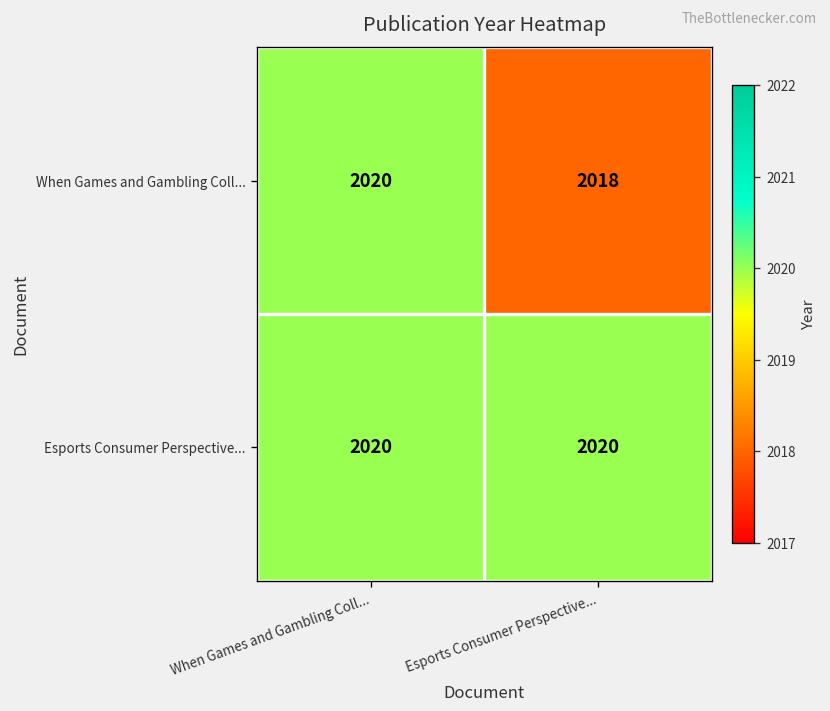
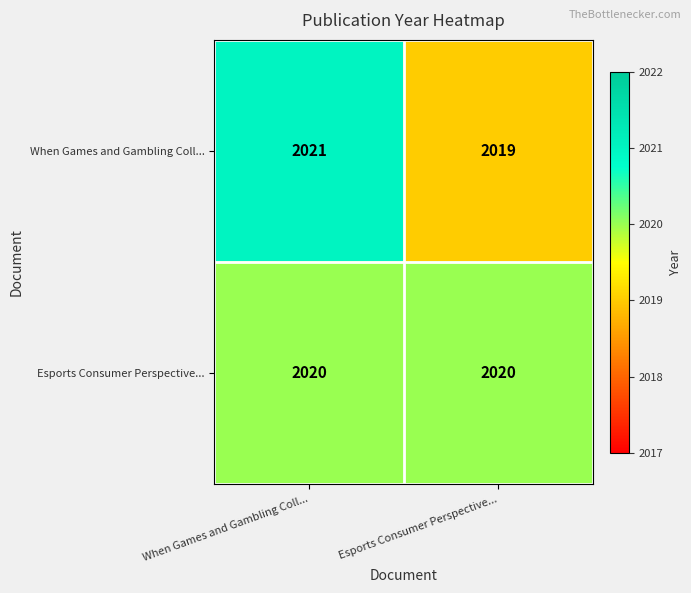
  {
    "When Games and Gambling Coll...": {
-     "When Games and Gambling Coll...": 2020,
-     "Esports Consumer Perspective...": 2018
+     "When Games and Gambling Coll...": 2021,
+     "Esports Consumer Perspective...": 2019
    },
    "Esports Consumer Perspective...": {
      "When Games and Gambling Coll...": 2020,
      "Esports Consumer Perspective...": 2020
    }
  }
